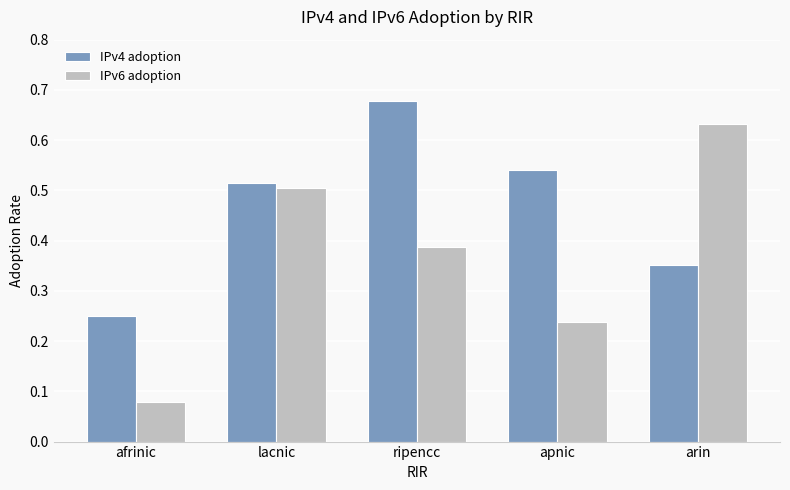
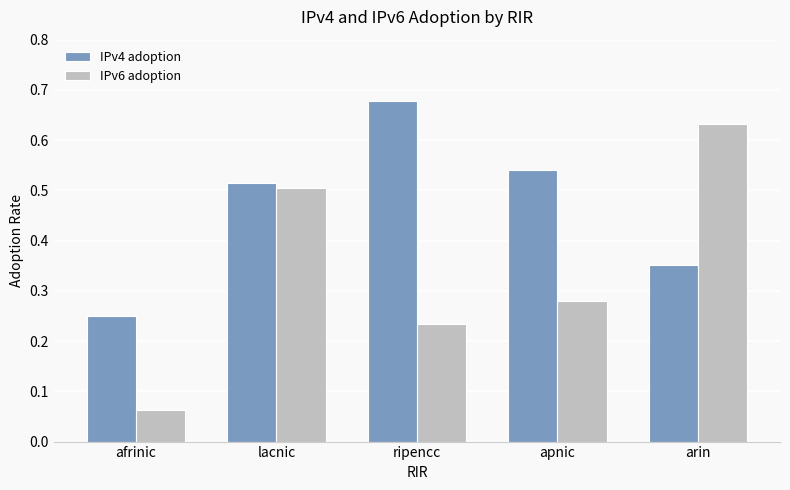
  {
    "IPv4 adoption": {
      "afrinic": 0.25,
      "lacnic": 0.51,
      "ripencc": 0.68,
      "apnic": 0.54,
      "arin": 0.35
    },
    "IPv6 adoption": {
-     "afrinic": 0.08,
+     "afrinic": 0.06,
      "lacnic": 0.51,
-     "ripencc": 0.39,
-     "apnic": 0.24,
+     "ripencc": 0.23,
+     "apnic": 0.28,
      "arin": 0.63
    }
  }
